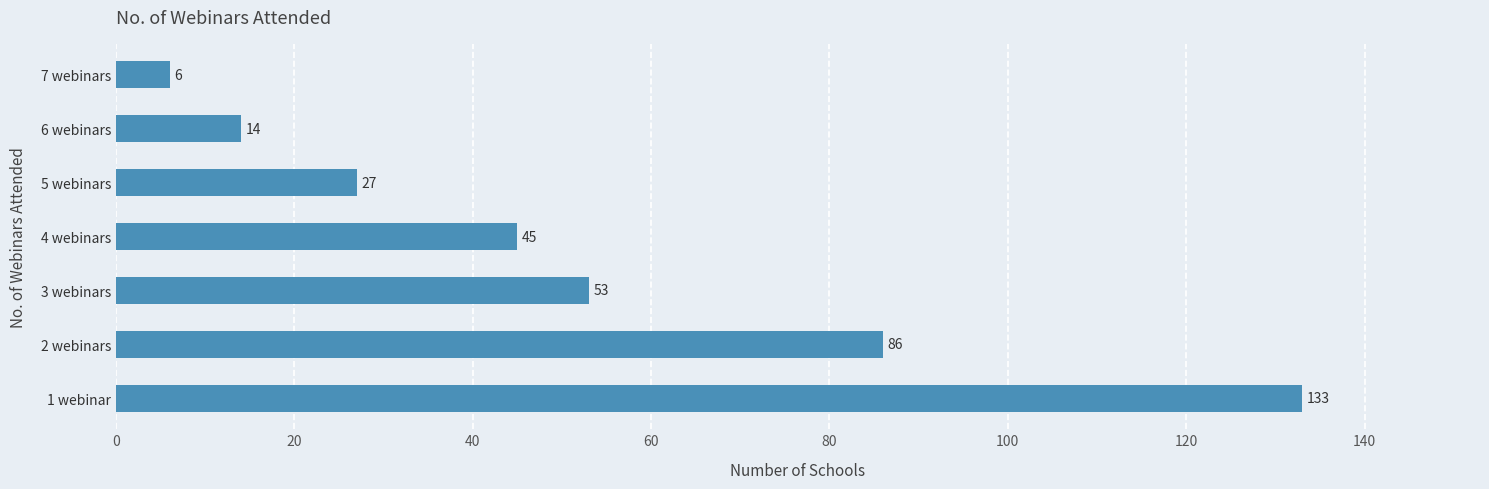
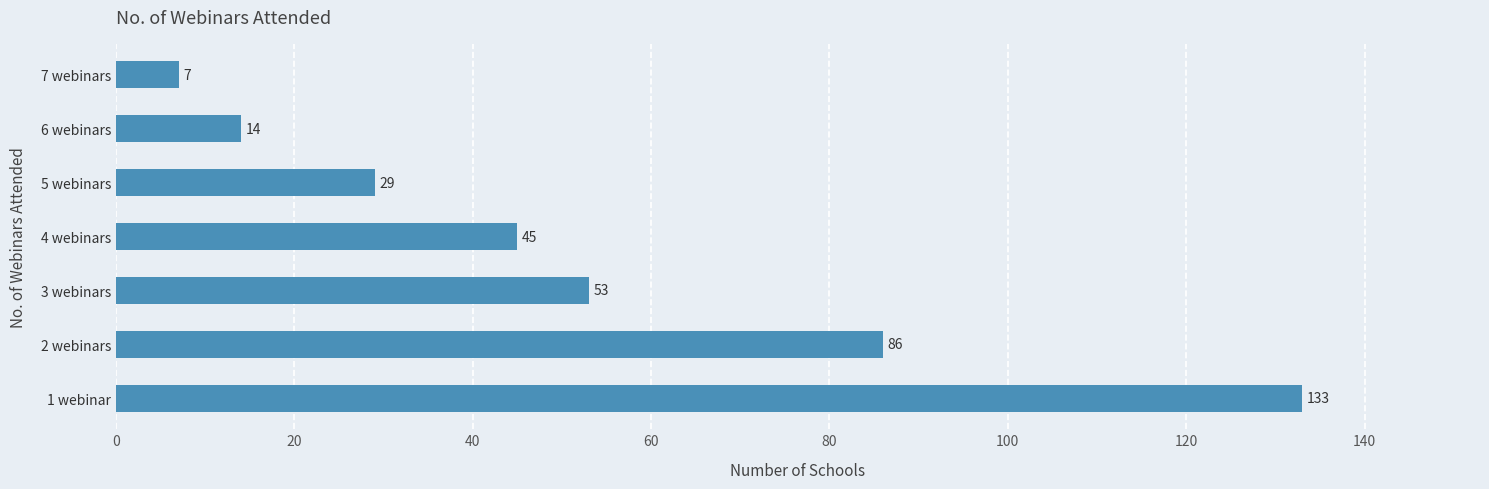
  {
-   "7 webinars": 6,
+   "7 webinars": 7,
    "6 webinars": 14,
-   "5 webinars": 27,
+   "5 webinars": 29,
    "4 webinars": 45,
    "3 webinars": 53,
    "2 webinars": 86,
    "1 webinar": 133
  }
